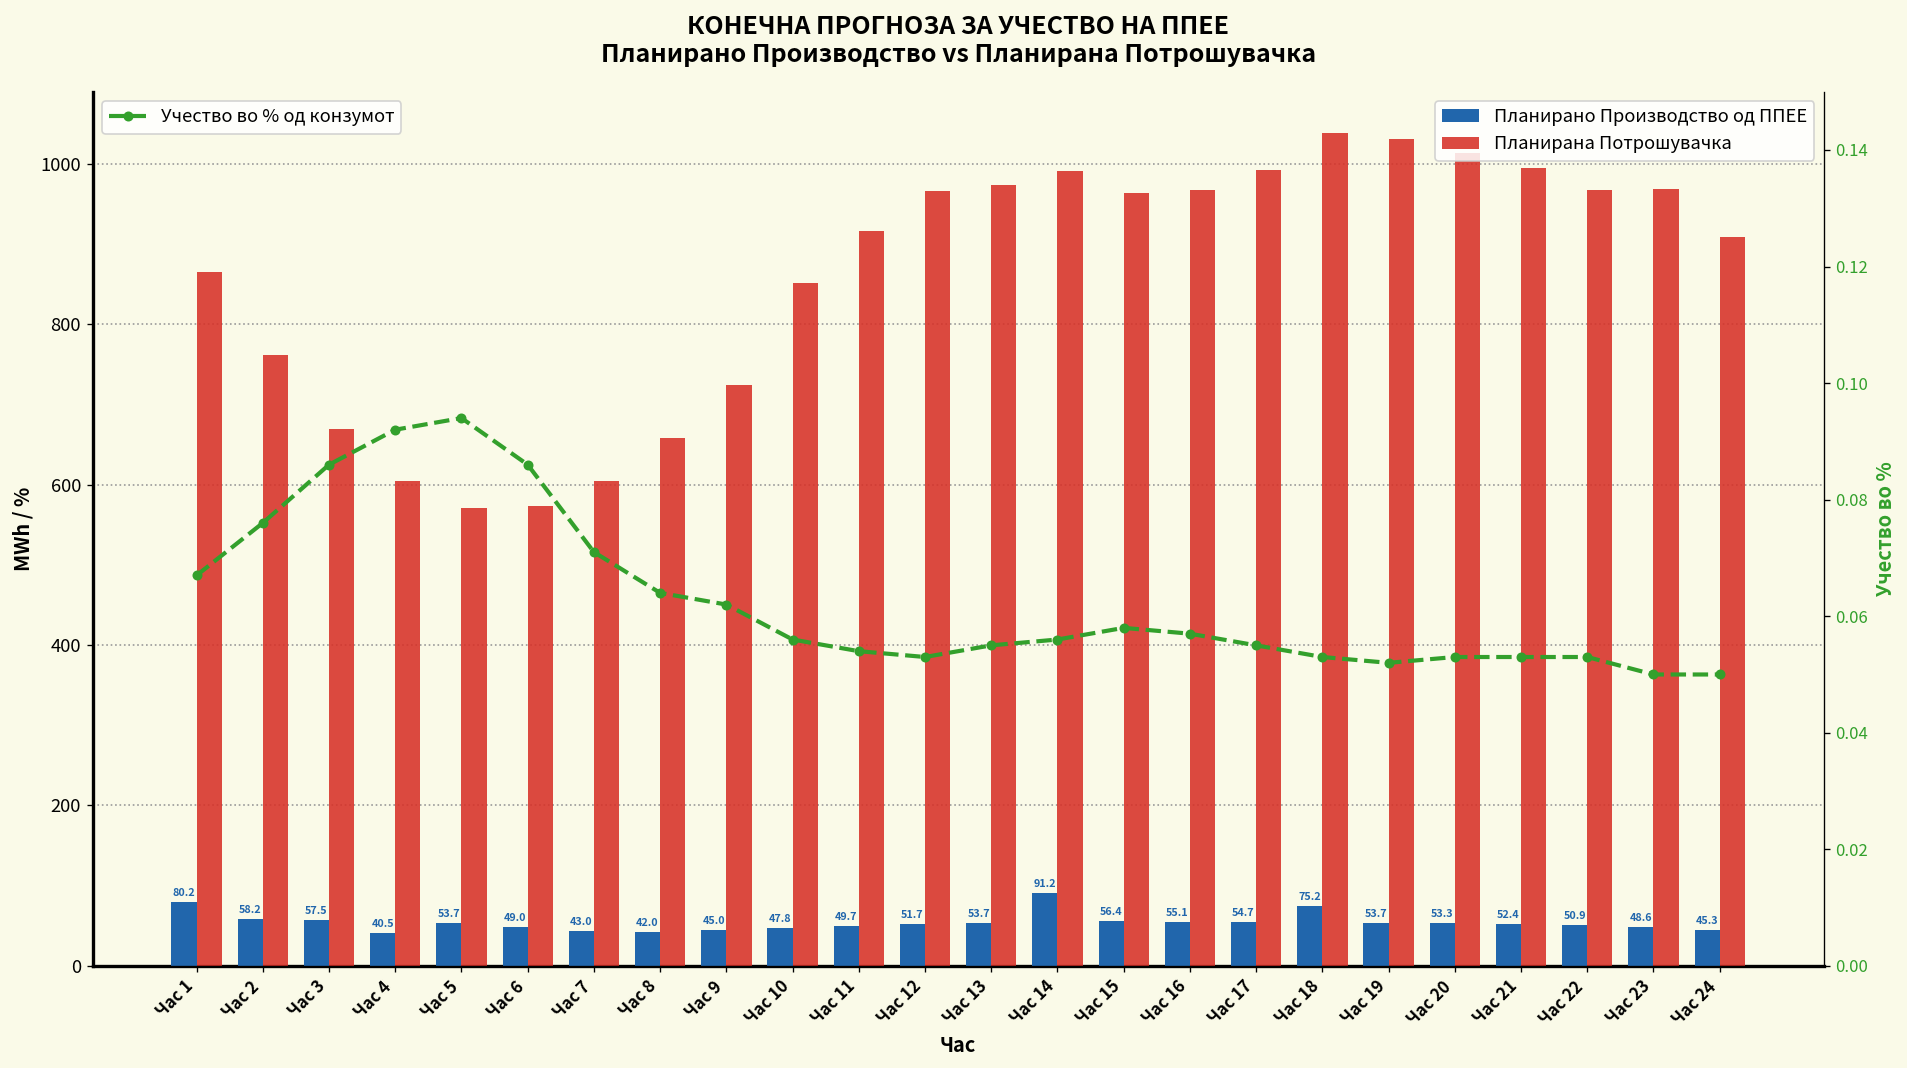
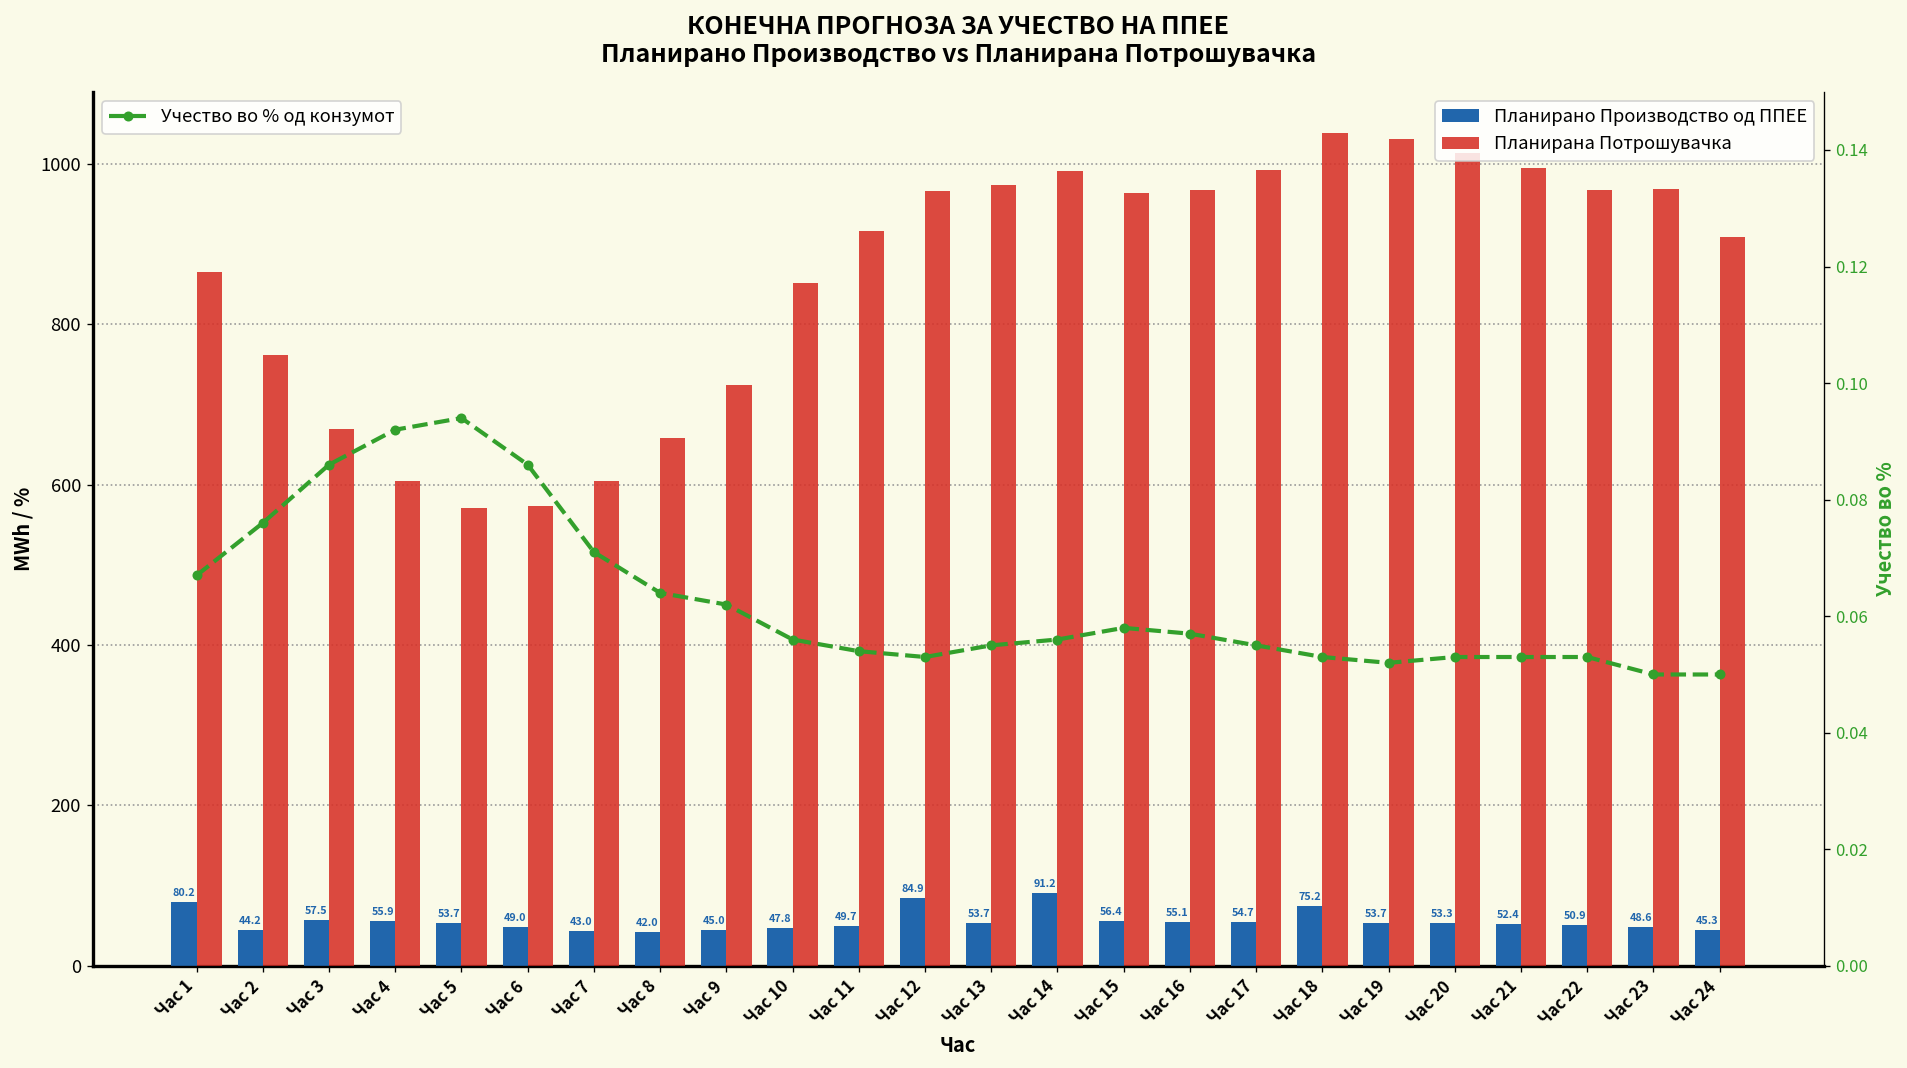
  {
    "Планирано Производство од ППЕЕ": {
      "Час 1": 80.2,
-     "Час 2": 58.2,
+     "Час 2": 44.2,
      "Час 3": 57.5,
-     "Час 4": 40.5,
+     "Час 4": 55.9,
      "Час 5": 53.7,
      "Час 6": 49.0,
      "Час 7": 43.0,
      "Час 8": 42.0,
      "Час 9": 45.0,
      "Час 10": 47.8,
      "Час 11": 49.7,
-     "Час 12": 51.7,
+     "Час 12": 84.9,
      "Час 13": 53.7,
      "Час 14": 91.2,
      "Час 15": 56.4,
      "Час 16": 55.1,
      "Час 17": 54.7,
      "Час 18": 75.2,
      "Час 19": 53.7,
      "Час 20": 53.3,
      "Час 21": 52.4,
      "Час 22": 50.9,
      "Час 23": 48.6,
      "Час 24": 45.3
    }
  }
